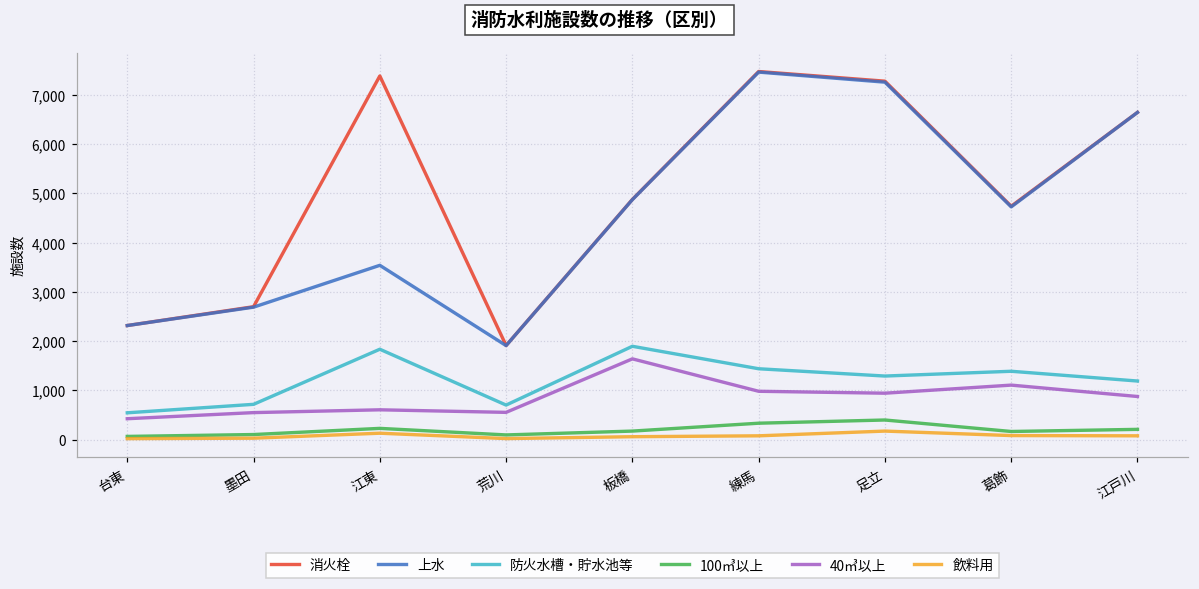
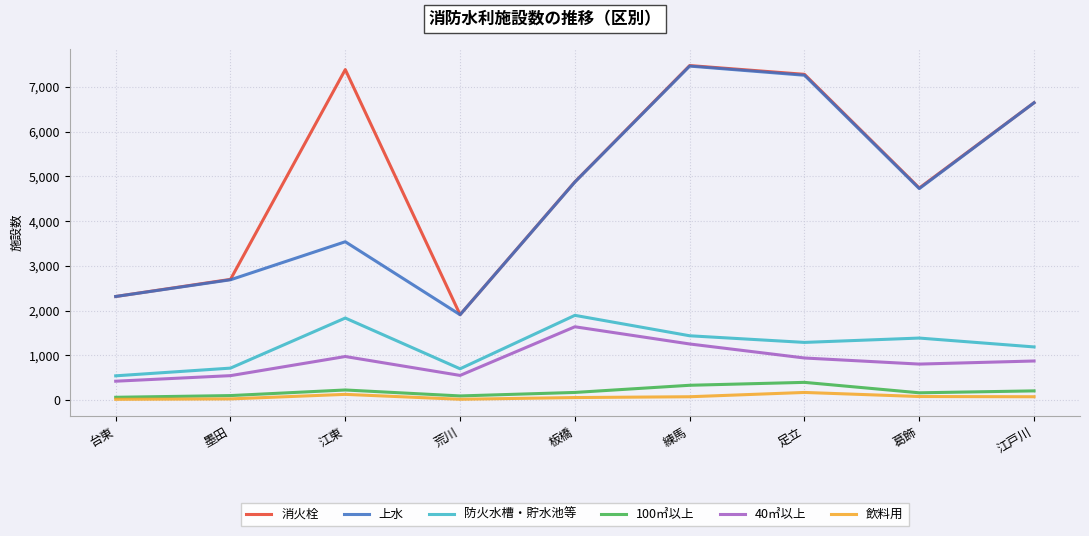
  {
    "消火栓": {
      "江東": "7,400"
    },
    "上水": {
      "江東": "3,500"
    },
    "防火水槽・貯水池等": {
      "台東": "500",
      "墨田": "700",
      "江東": "1,800",
      "荒川": "700",
      "板橋": "1,900",
      "練馬": "1,400",
      "足立": "1,300",
      "葛飾": "1,400",
      "江戸川": "1,200"
    },
    "100㎥以上": {
      "墨田": "100",
      "江東": "200",
      "荒川": "100",
      "板橋": "200",
      "練馬": "300",
      "足立": "400",
      "葛飾": "200",
      "江戸川": "200"
    },
    "40㎥以上": {
      "台東": "400",
      "墨田": "600",
-     "江東": "600",
+     "江東": "1,000",
      "荒川": "600",
      "板橋": "1,600",
-     "練馬": "1,000",
+     "練馬": "1,300",
      "足立": "900",
-     "葛飾": "1,100",
+     "葛飾": "800",
      "江戸川": "900"
    },
    "飲料用": {
      "墨田": "0",
      "江東": "100",
      "荒川": "0",
      "板橋": "100",
      "練馬": "100",
      "足立": "200",
      "葛飾": "100",
      "江戸川": "100"
    }
  }
